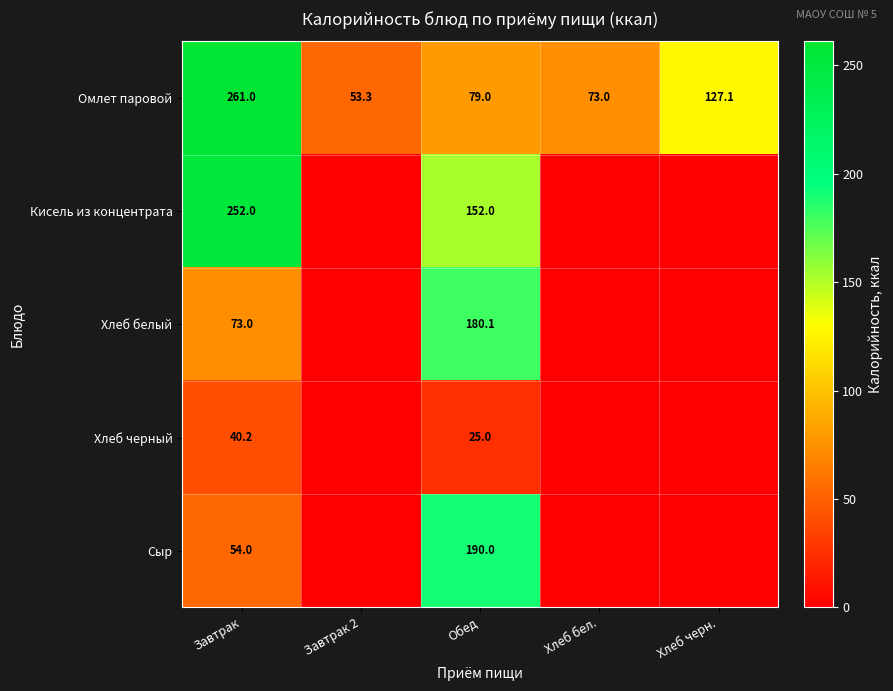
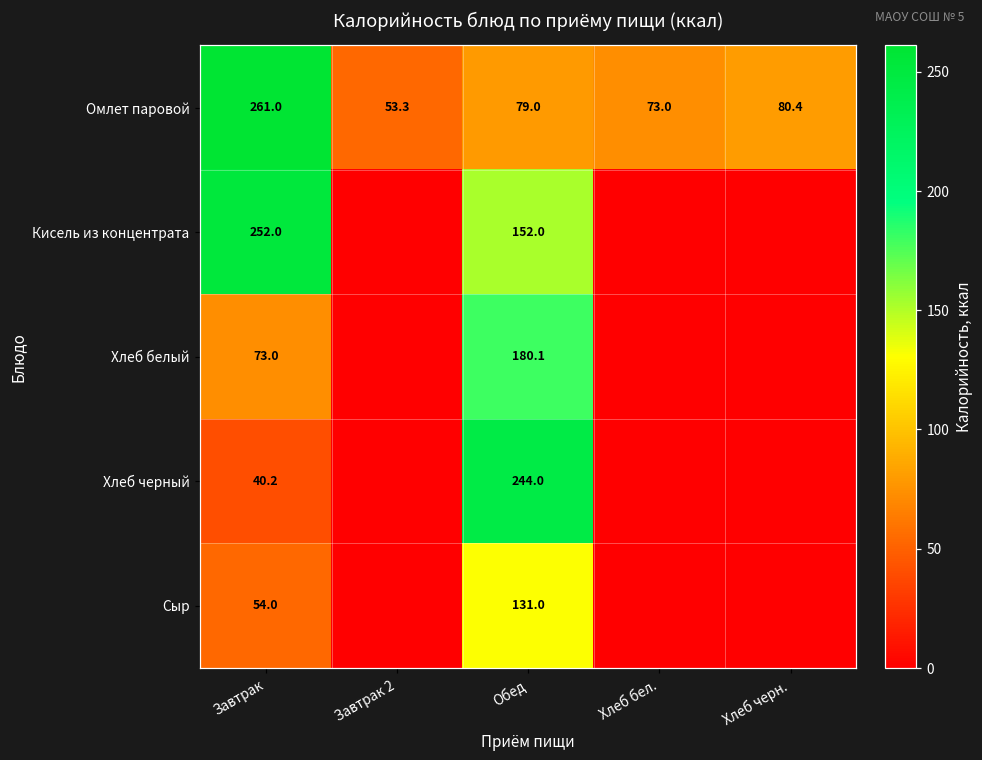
  {
    "Омлет паровой": {
      "Завтрак": 261.0,
      "Завтрак 2": 53.3,
      "Обед": 79.0,
      "Хлеб бел.": 73.0,
-     "Хлеб черн.": 127.1
+     "Хлеб черн.": 80.4
    },
    "Кисель из концентрата": {
      "Завтрак": 252.0,
      "Обед": 152.0
    },
    "Хлеб белый": {
      "Завтрак": 73.0,
      "Обед": 180.1
    },
    "Хлеб черный": {
      "Завтрак": 40.2,
-     "Обед": 25.0
+     "Обед": 244.0
    },
    "Сыр": {
      "Завтрак": 54.0,
-     "Обед": 190.0
+     "Обед": 131.0
    }
  }
